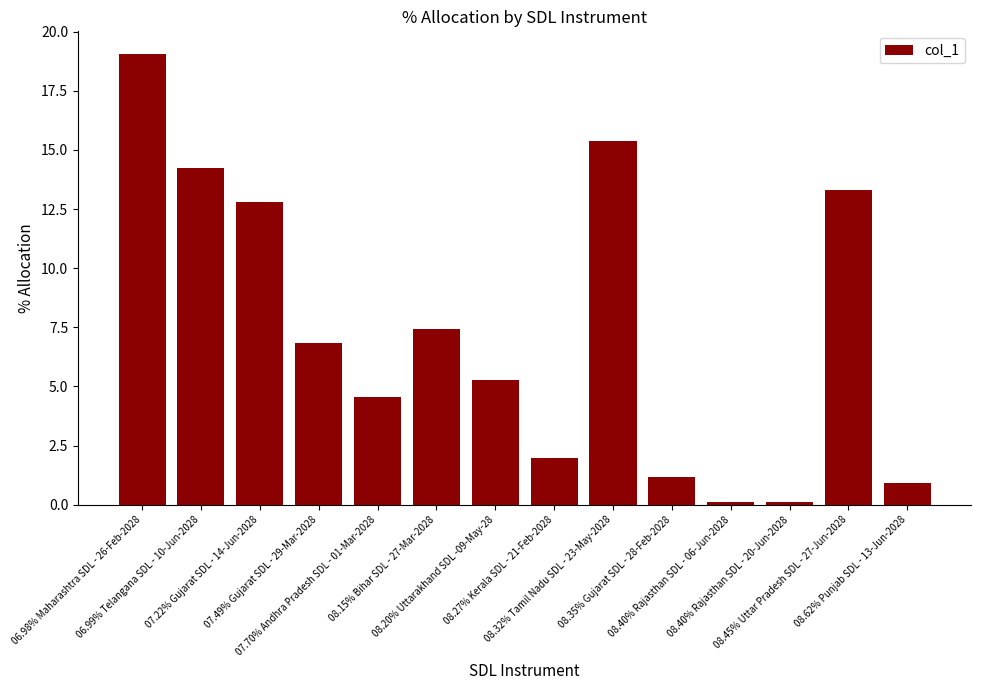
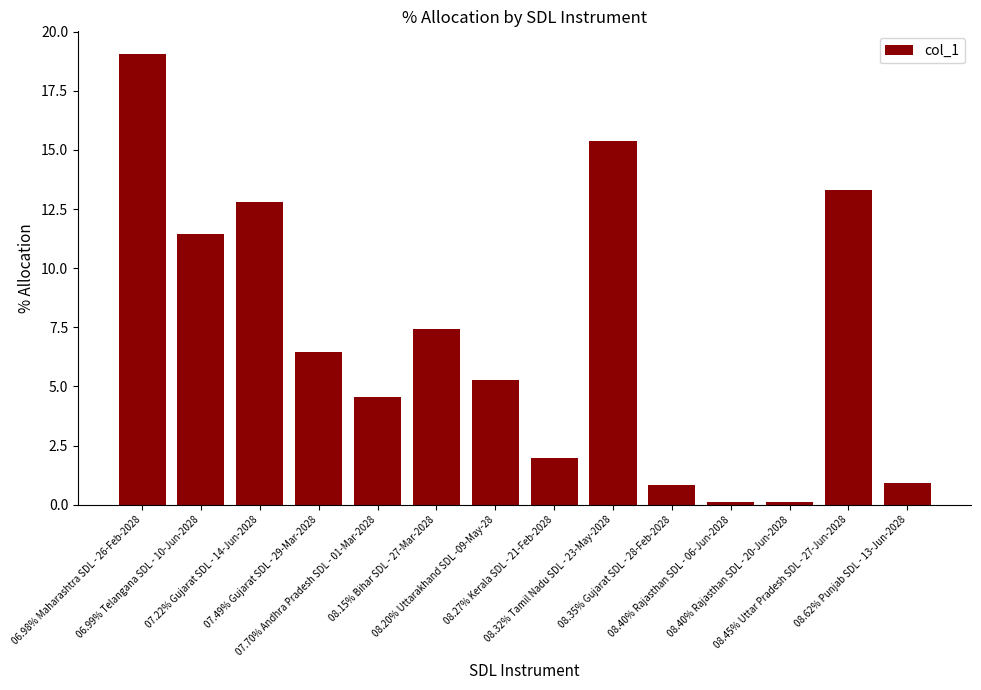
  {
    "06.98% Maharashtra SDL - 26-Feb-2028": 19.1,
-   "06.99% Telangana SDL - 10-Jun-2028": 14.2,
+   "06.99% Telangana SDL - 10-Jun-2028": 11.4,
    "07.22% Gujarat SDL - 14-Jun-2028": 12.8,
-   "07.49% Gujarat SDL - 29-Mar-2028": 6.8,
+   "07.49% Gujarat SDL - 29-Mar-2028": 6.5,
    "07.70% Andhra Pradesh SDL - 01-Mar-2028": 4.5,
    "08.15% Bihar SDL - 27-Mar-2028": 7.4,
    "08.20% Uttarakhand SDL -09-May-28": 5.3,
    "08.27% Kerala SDL - 21-Feb-2028": 2.0,
    "08.32% Tamil Nadu SDL - 23-May-2028": 15.4,
-   "08.35% Gujarat SDL - 28-Feb-2028": 1.2,
+   "08.35% Gujarat SDL - 28-Feb-2028": 0.8,
    "08.40% Rajasthan SDL - 06-Jun-2028": 0.1,
    "08.40% Rajasthan SDL - 20-Jun-2028": 0.1,
    "08.45% Uttar Pradesh SDL - 27-Jun-2028": 13.3,
    "08.62% Punjab SDL - 13-Jun-2028": 0.9
  }
